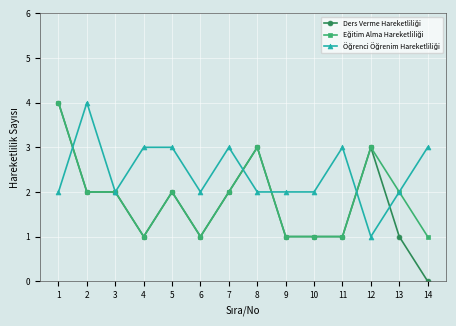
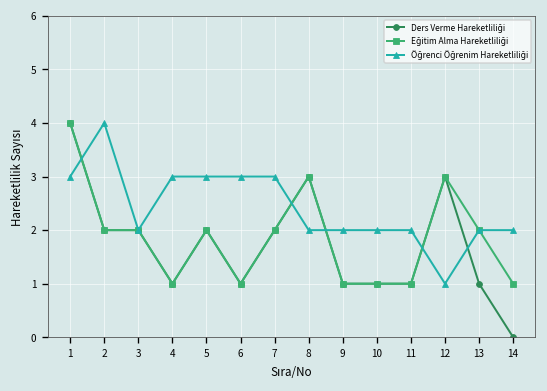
  {
    "Öğrenci Öğrenim Hareketliliği": {
-     "1": 2,
+     "1": 3,
      "2": 4,
      "4": 3,
      "5": 3,
-     "6": 2,
+     "6": 3,
      "7": 3,
      "8": 2,
      "9": 2,
      "10": 2,
-     "11": 3,
+     "11": 2,
      "12": 1,
-     "14": 3
+     "14": 2
    }
  }
